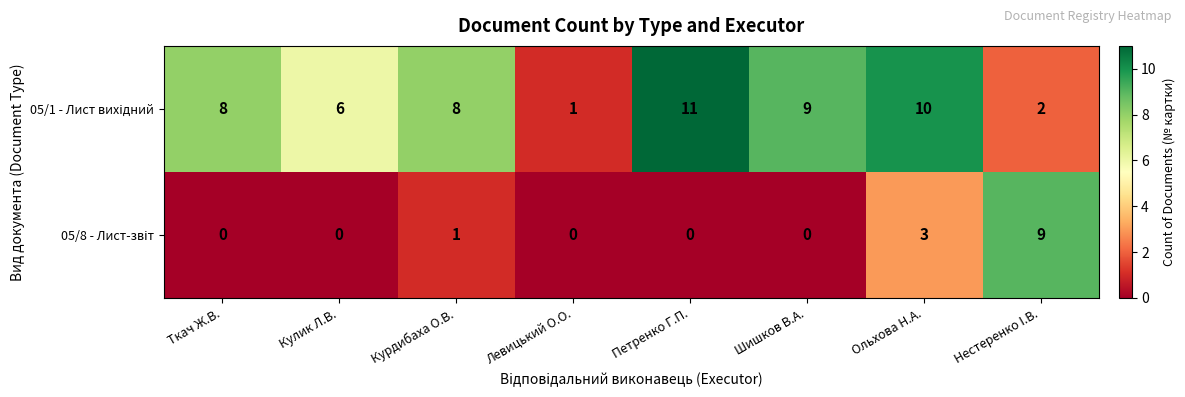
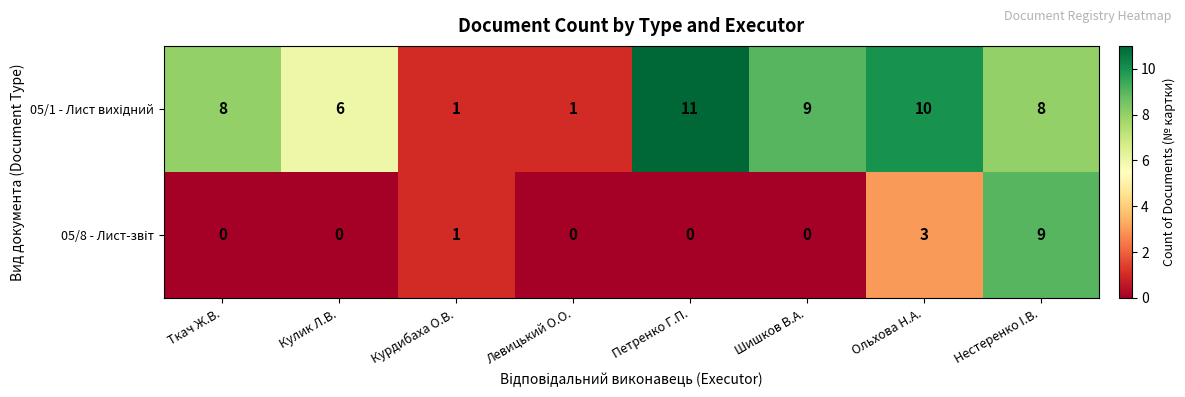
  {
    "05/1 - Лист вихідний": {
      "Ткач Ж.В.": 8,
      "Кулик Л.В.": 6,
-     "Курдибаха О.В.": 8,
+     "Курдибаха О.В.": 1,
      "Левицький О.О.": 1,
      "Петренко Г.П.": 11,
      "Шишков В.А.": 9,
      "Ольхова Н.А.": 10,
-     "Нестеренко І.В.": 2
+     "Нестеренко І.В.": 8
    },
    "05/8 - Лист-звіт": {
      "Ткач Ж.В.": 0,
      "Кулик Л.В.": 0,
      "Курдибаха О.В.": 1,
      "Левицький О.О.": 0,
      "Петренко Г.П.": 0,
      "Шишков В.А.": 0,
      "Ольхова Н.А.": 3,
      "Нестеренко І.В.": 9
    }
  }
